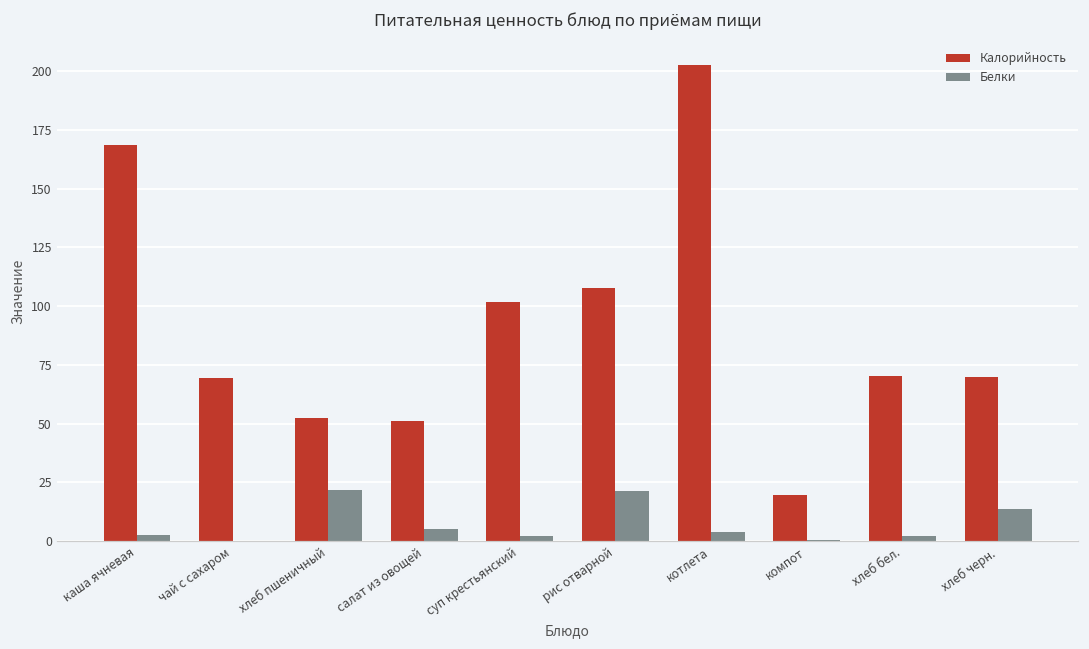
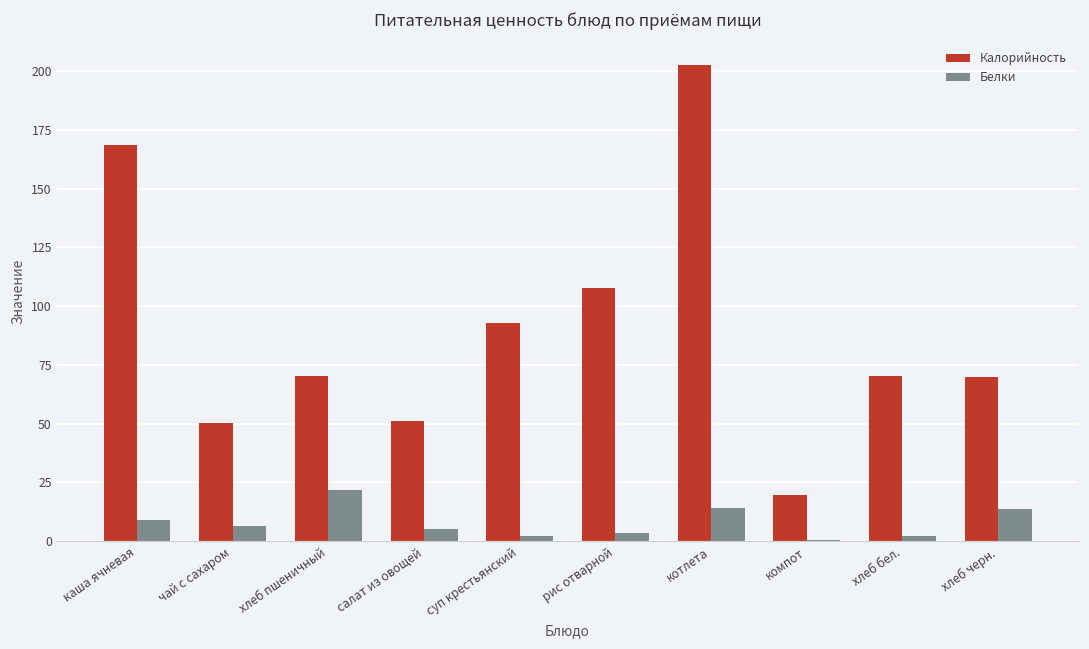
  {
    "Калорийность": {
      "каша ячневая": 169,
-     "чай с сахаром": 69,
-     "хлеб пшеничный": 52,
+     "чай с сахаром": 50,
+     "хлеб пшеничный": 70,
      "салат из овощей": 51,
-     "суп крестьянский": 102,
+     "суп крестьянский": 93,
      "рис отварной": 108,
      "котлета": 203,
      "компот": 20,
      "хлеб бел.": 70,
      "хлеб черн.": 70
    },
    "Белки": {
-     "каша ячневая": 3,
-     "чай с сахаром": 0,
+     "каша ячневая": 9,
+     "чай с сахаром": 6,
      "хлеб пшеничный": 22,
      "салат из овощей": 5,
      "суп крестьянский": 2,
-     "рис отварной": 21,
-     "котлета": 4,
+     "рис отварной": 3,
+     "котлета": 14,
      "хлеб бел.": 2,
      "хлеб черн.": 14
    }
  }
